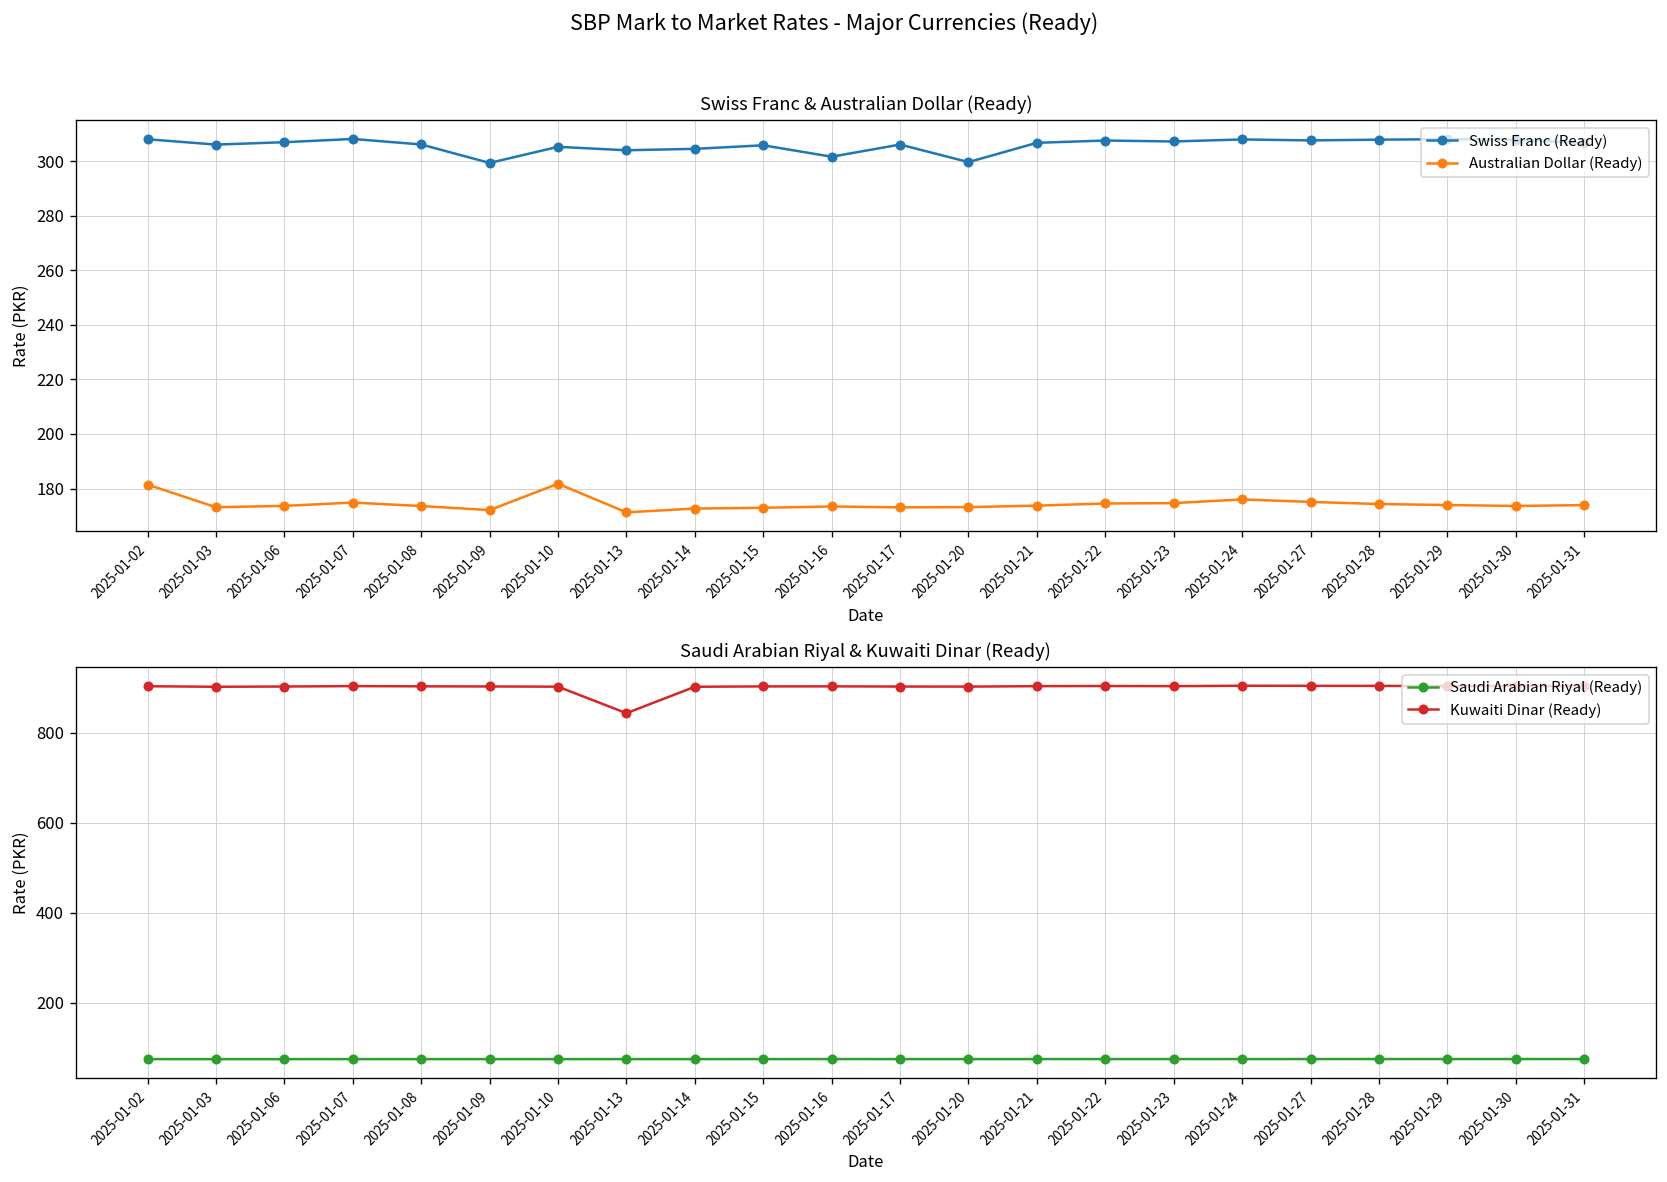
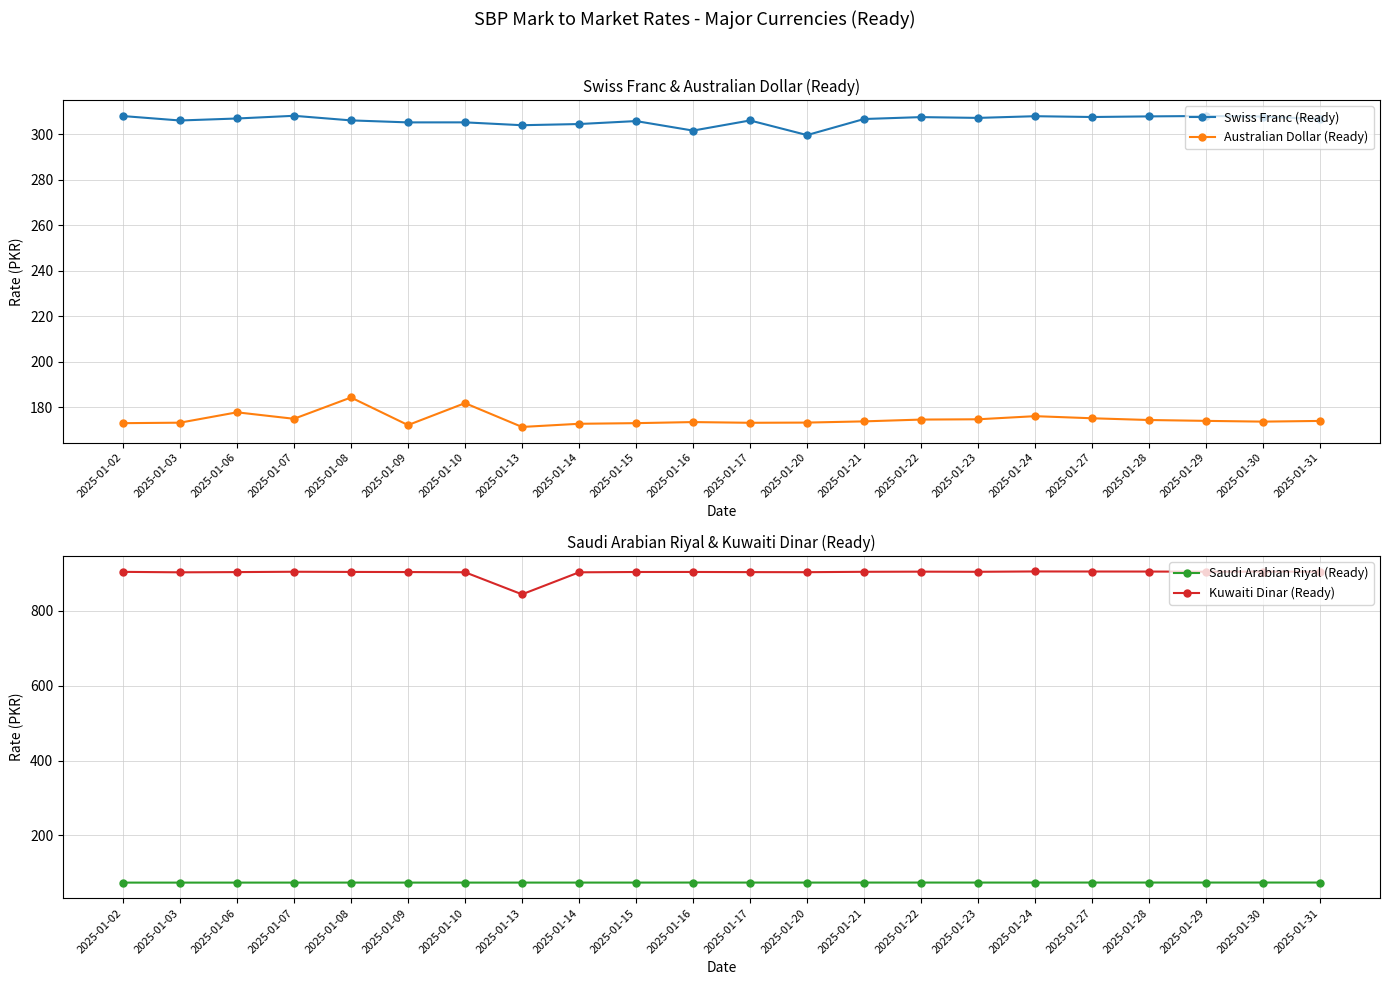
  {
    "Swiss Franc & Australian Dollar (Ready)": {
      "Swiss Franc (Ready)": {
        "2025-01-02": 308,
        "2025-01-03": 306,
        "2025-01-06": 307,
        "2025-01-07": 308,
        "2025-01-08": 306,
-       "2025-01-09": 299,
+       "2025-01-09": 305,
        "2025-01-10": 305,
        "2025-01-13": 304,
        "2025-01-14": 304,
        "2025-01-15": 306,
        "2025-01-16": 302,
        "2025-01-17": 306,
        "2025-01-20": 300,
        "2025-01-21": 307,
        "2025-01-22": 308,
        "2025-01-23": 307,
        "2025-01-24": 308,
        "2025-01-27": 308,
        "2025-01-28": 308
      },
      "Australian Dollar (Ready)": {
-       "2025-01-02": 181,
+       "2025-01-02": 173,
        "2025-01-03": 173,
-       "2025-01-06": 174,
+       "2025-01-06": 178,
        "2025-01-07": 175,
-       "2025-01-08": 174,
+       "2025-01-08": 184,
        "2025-01-09": 172,
        "2025-01-10": 182,
        "2025-01-13": 171,
        "2025-01-14": 173,
        "2025-01-15": 173,
        "2025-01-16": 173,
        "2025-01-17": 173,
        "2025-01-20": 173,
        "2025-01-21": 174,
        "2025-01-22": 175,
        "2025-01-23": 175,
        "2025-01-24": 176,
        "2025-01-27": 175,
        "2025-01-28": 174,
        "2025-01-29": 174,
        "2025-01-30": 174,
        "2025-01-31": 174
      }
    },
    "Saudi Arabian Riyal & Kuwaiti Dinar (Ready)": {
      "Saudi Arabian Riyal (Ready)": {
        "2025-01-02": 70,
        "2025-01-03": 70,
        "2025-01-06": 70,
        "2025-01-07": 70,
        "2025-01-08": 70,
        "2025-01-09": 70,
        "2025-01-10": 70,
        "2025-01-13": 70,
        "2025-01-14": 70,
        "2025-01-15": 70,
        "2025-01-16": 70,
        "2025-01-17": 70,
        "2025-01-20": 70,
        "2025-01-21": 70,
        "2025-01-22": 70,
        "2025-01-23": 70,
        "2025-01-24": 70,
        "2025-01-27": 70,
        "2025-01-28": 70,
        "2025-01-29": 70,
        "2025-01-30": 70,
        "2025-01-31": 70
      },
      "Kuwaiti Dinar (Ready)": {
        "2025-01-02": 900,
        "2025-01-03": 900,
        "2025-01-06": 900,
        "2025-01-07": 900,
        "2025-01-08": 900,
        "2025-01-09": 900,
        "2025-01-10": 900,
        "2025-01-13": 840,
        "2025-01-14": 900,
        "2025-01-15": 900,
        "2025-01-16": 900,
        "2025-01-17": 900,
        "2025-01-20": 900,
        "2025-01-21": 900,
        "2025-01-22": 900,
        "2025-01-23": 900,
        "2025-01-24": 910,
        "2025-01-27": 900,
        "2025-01-28": 900
      }
    }
  }
